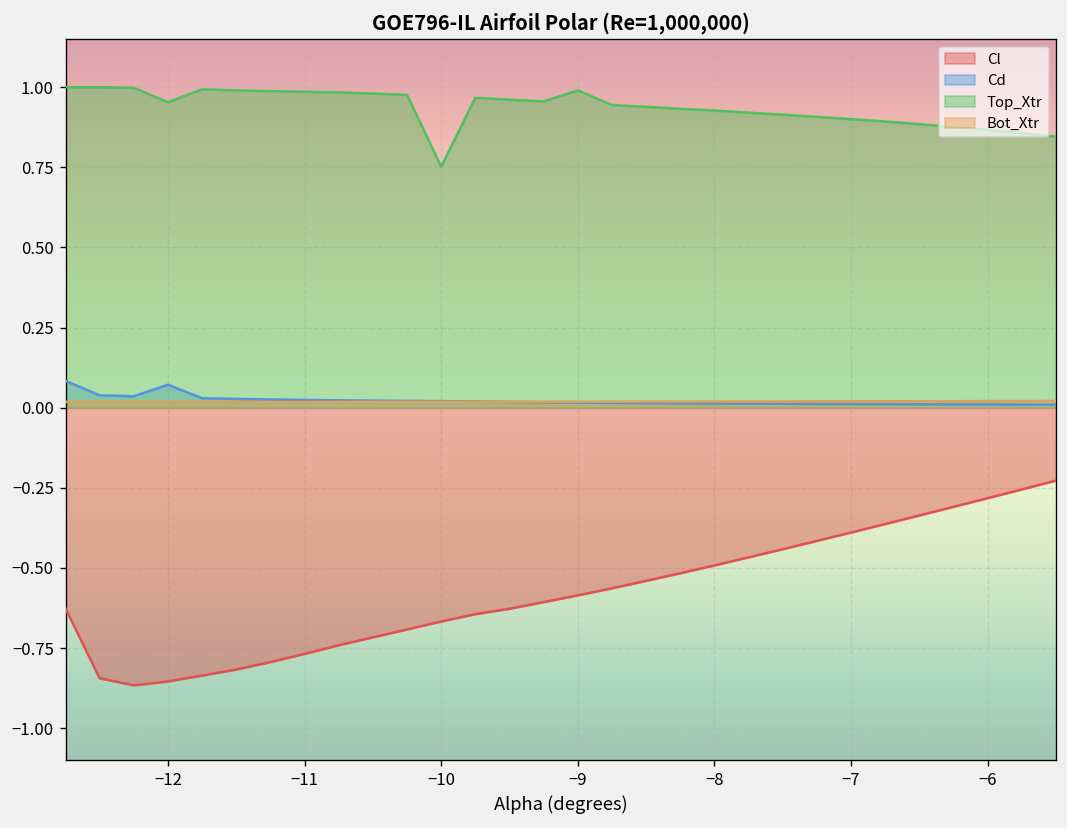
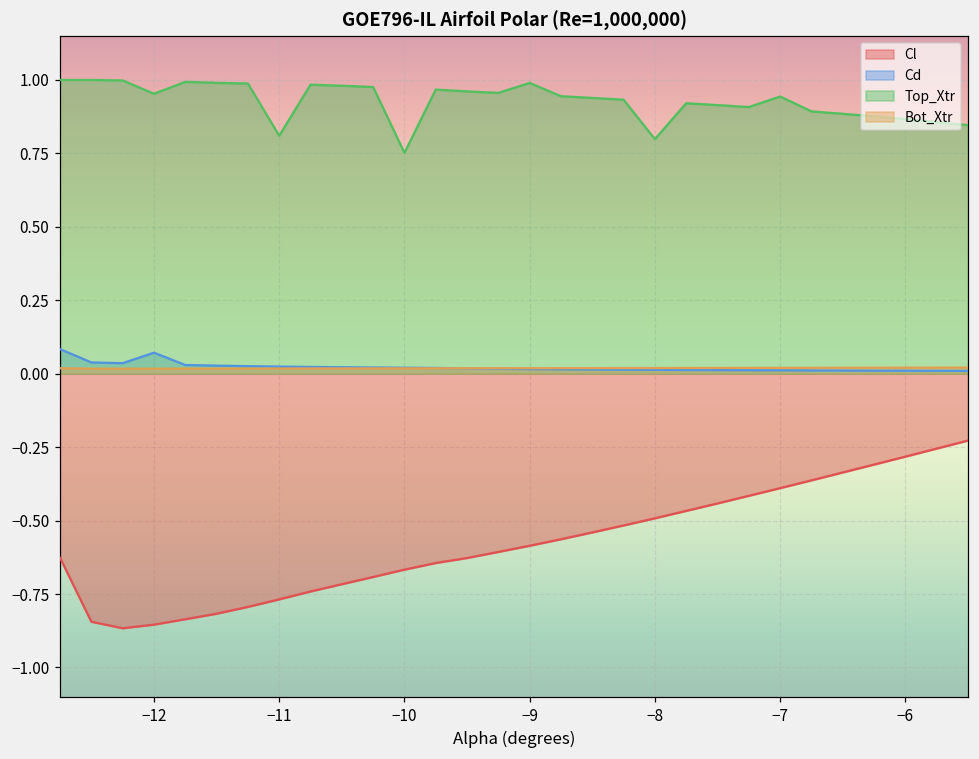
  {
    "Cd": {
      "−12": 0.07,
      "−6": 0.01
    },
    "Top_Xtr": {
      "−12": 0.95,
-     "−11": 0.99,
+     "−11": 0.81,
      "−10": 0.75,
      "−9": 0.99,
-     "−8": 0.93,
-     "−7": 0.90
+     "−8": 0.80,
+     "−7": 0.94
    }
  }
